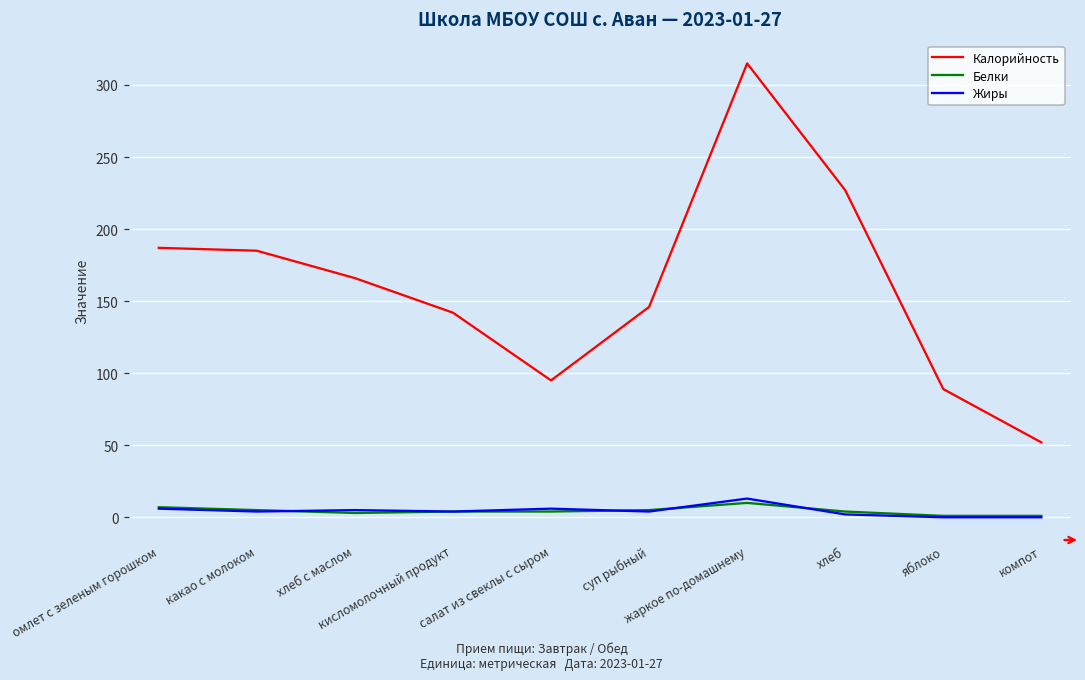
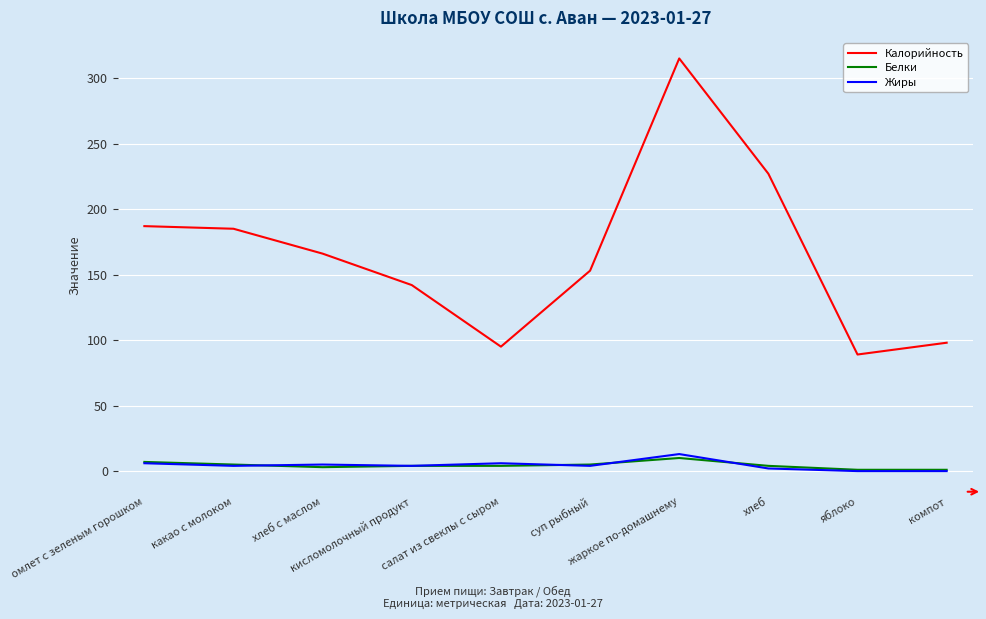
  {
    "Калорийность": {
      "омлет с зеленым горошком": 187,
      "какао с молоком": 185,
      "хлеб с маслом": 166,
      "кисломолочный продукт": 142,
      "салат из свеклы с сыром": 95,
-     "суп рыбный": 146,
+     "суп рыбный": 153,
      "жаркое по-домашнему": 315,
      "хлеб": 227,
      "яблоко": 89,
-     "компот": 52
+     "компот": 98
    },
    "Белки": {
      "хлеб с маслом": 3,
      "салат из свеклы с сыром": 4,
      "жаркое по-домашнему": 10,
      "хлеб": 4
    },
    "Жиры": {
      "хлеб с маслом": 5,
      "салат из свеклы с сыром": 6,
      "жаркое по-домашнему": 13,
      "хлеб": 2
    }
  }
